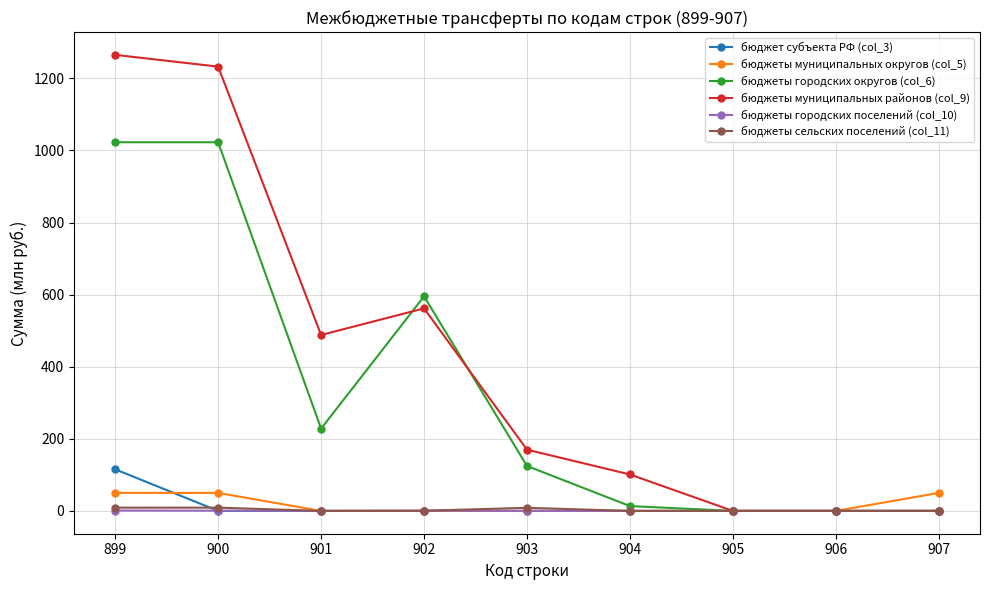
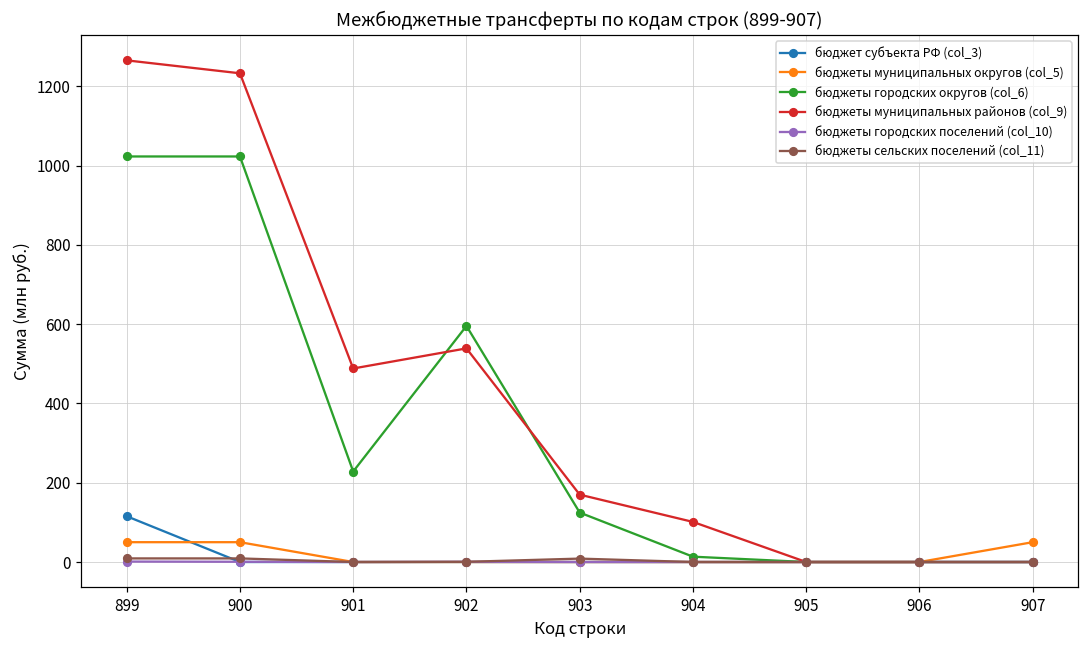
  {
    "бюджет субъекта РФ (col_3)": {
      "899": 120
    },
    "бюджеты муниципальных округов (col_5)": {
      "899": 50,
      "900": 50,
      "907": 50
    },
    "бюджеты городских округов (col_6)": {
      "899": 1020,
      "900": 1020,
      "901": 230,
      "902": 600,
      "903": 120,
      "904": 10
    },
    "бюджеты муниципальных районов (col_9)": {
      "899": 1270,
      "900": 1230,
      "901": 490,
-     "902": 560,
+     "902": 540,
      "903": 170,
      "904": 100
    },
    "бюджеты городских поселений (col_10)": {
      "899": 0
    },
    "бюджеты сельских поселений (col_11)": {
      "899": 10,
      "900": 10,
      "903": 10
    }
  }
